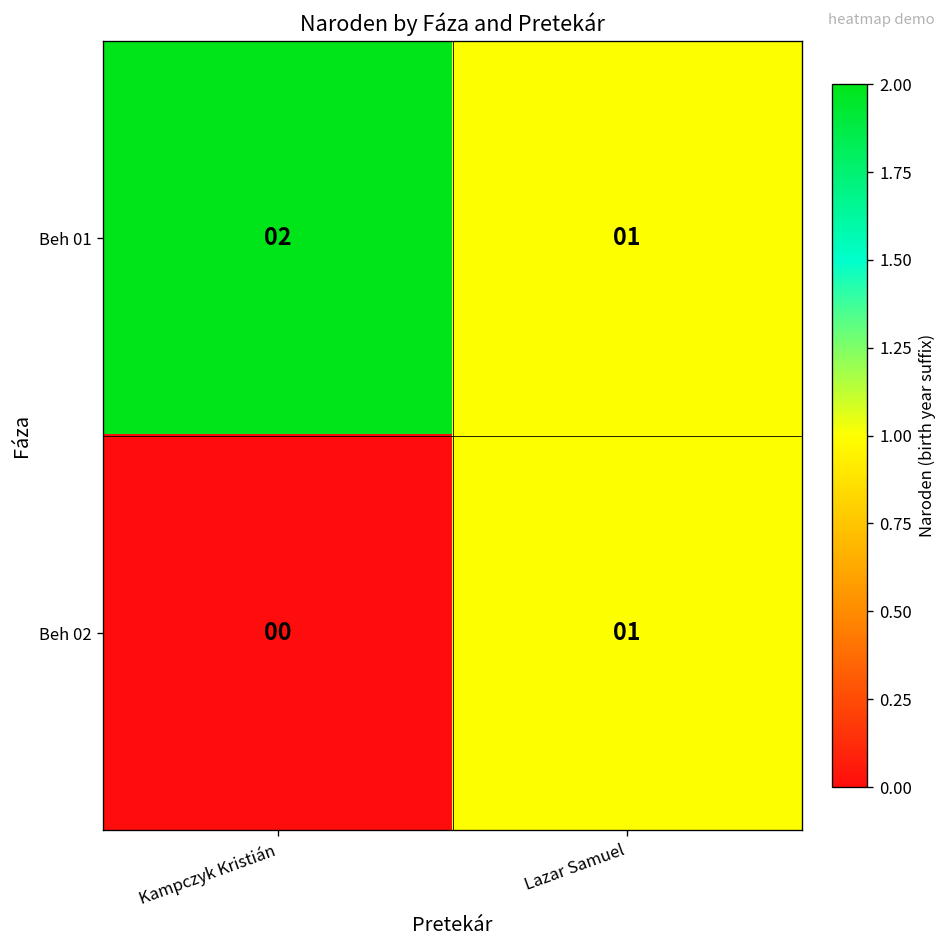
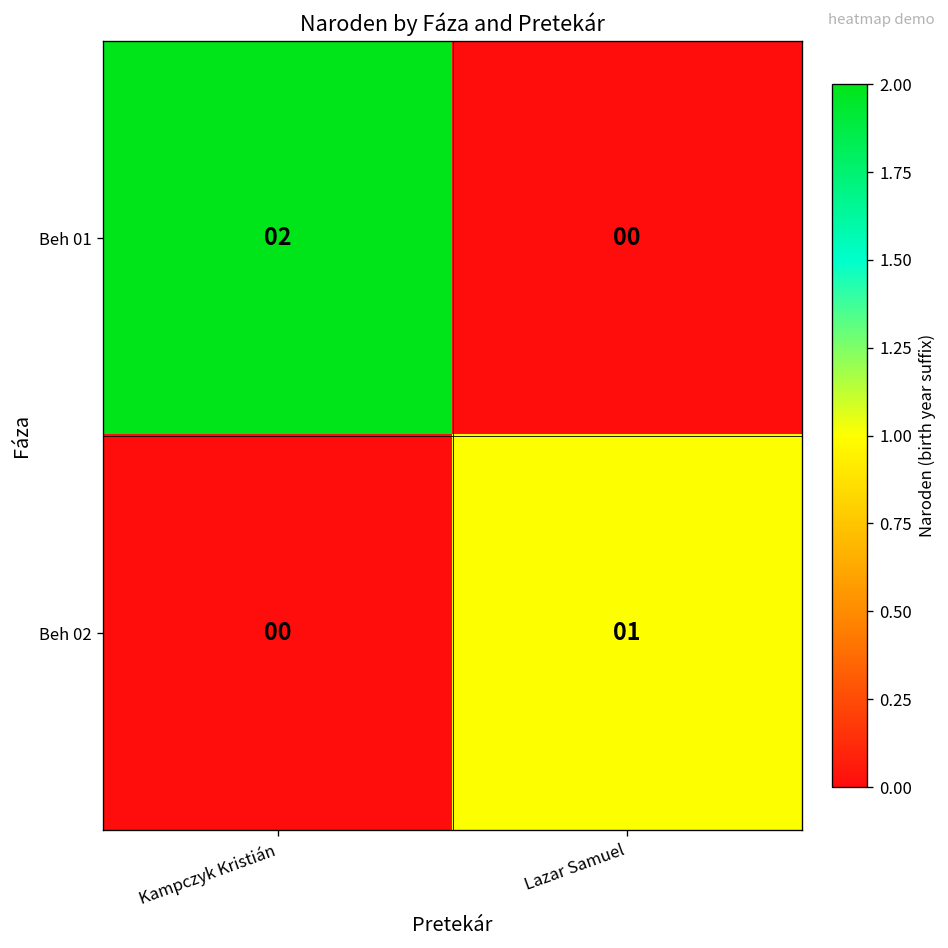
  {
    "Beh 01": {
      "Kampczyk Kristián": "02",
-     "Lazar Samuel": "01"
+     "Lazar Samuel": "00"
    },
    "Beh 02": {
      "Kampczyk Kristián": "00",
      "Lazar Samuel": "01"
    }
  }
